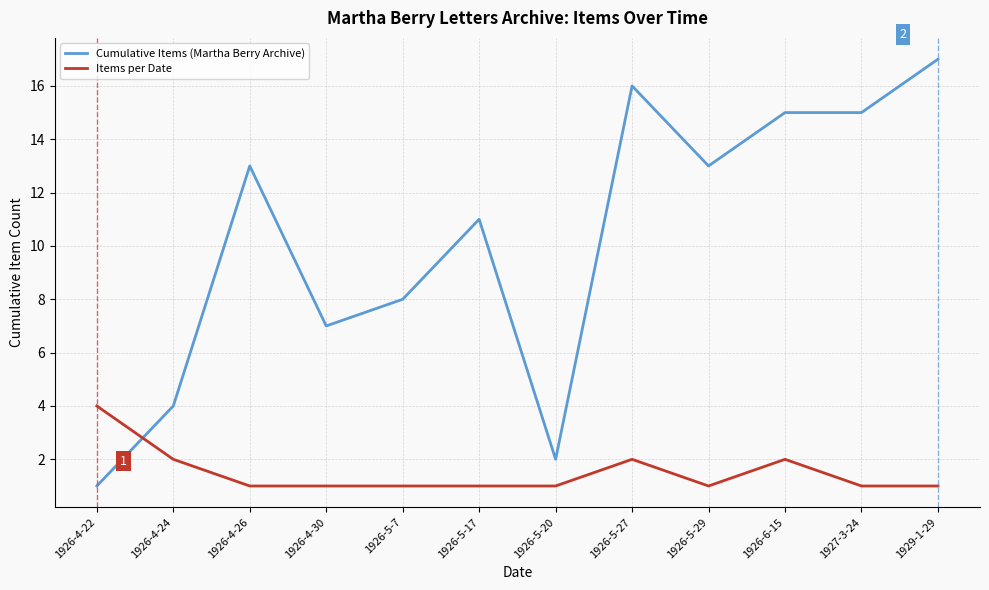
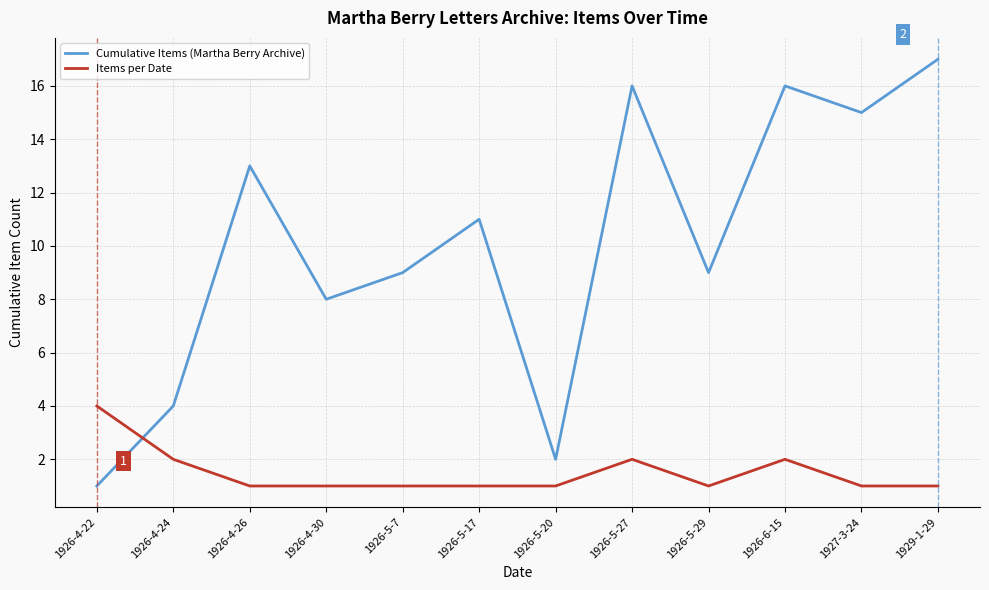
  {
    "Cumulative Items (Martha Berry Archive)": {
      "1926-4-24": 4,
      "1926-4-26": 13,
-     "1926-4-30": 7,
-     "1926-5-7": 8,
+     "1926-4-30": 8,
+     "1926-5-7": 9,
      "1926-5-17": 11,
      "1926-5-20": 2,
      "1926-5-27": 16,
-     "1926-5-29": 13,
-     "1926-6-15": 15,
+     "1926-5-29": 9,
+     "1926-6-15": 16,
      "1927-3-24": 15,
      "1929-1-29": 17
    },
    "Items per Date": {
      "1926-4-22": 4,
      "1926-4-24": 2,
      "1926-4-26": 1,
      "1926-4-30": 1,
      "1926-5-7": 1,
      "1926-5-17": 1,
      "1926-5-20": 1,
      "1926-5-27": 2,
      "1926-5-29": 1,
      "1926-6-15": 2,
      "1927-3-24": 1,
      "1929-1-29": 1
    }
  }
